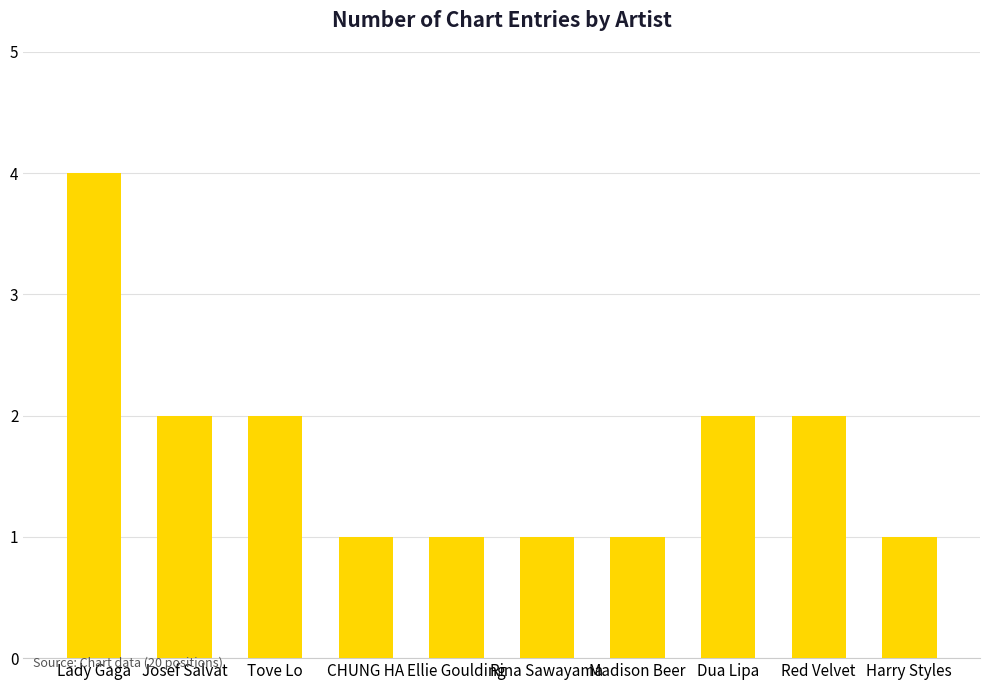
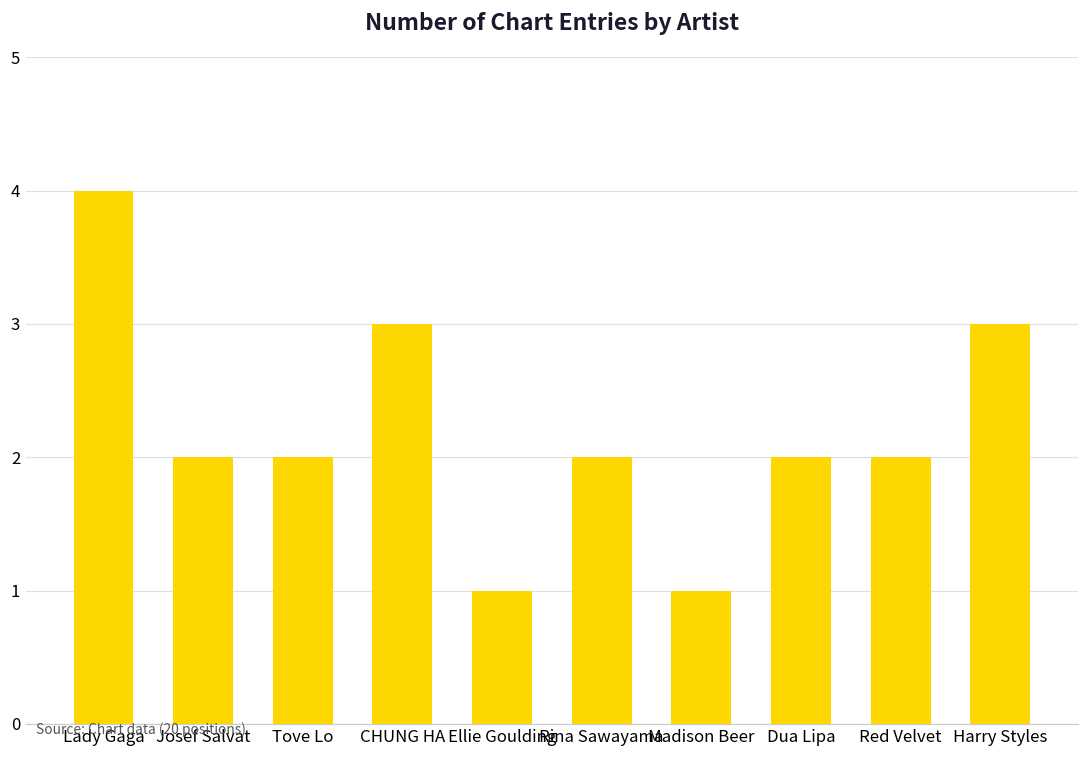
  {
    "Lady Gaga": 4,
    "Josef Salvat": 2,
    "Tove Lo": 2,
-   "CHUNG HA": 1,
-   "Rina Sawayama": 1,
+   "CHUNG HA": 3,
+   "Rina Sawayama": 2,
    "Madison Beer": 1,
    "Dua Lipa": 2,
    "Red Velvet": 2,
-   "Harry Styles": 1
+   "Harry Styles": 3
  }
